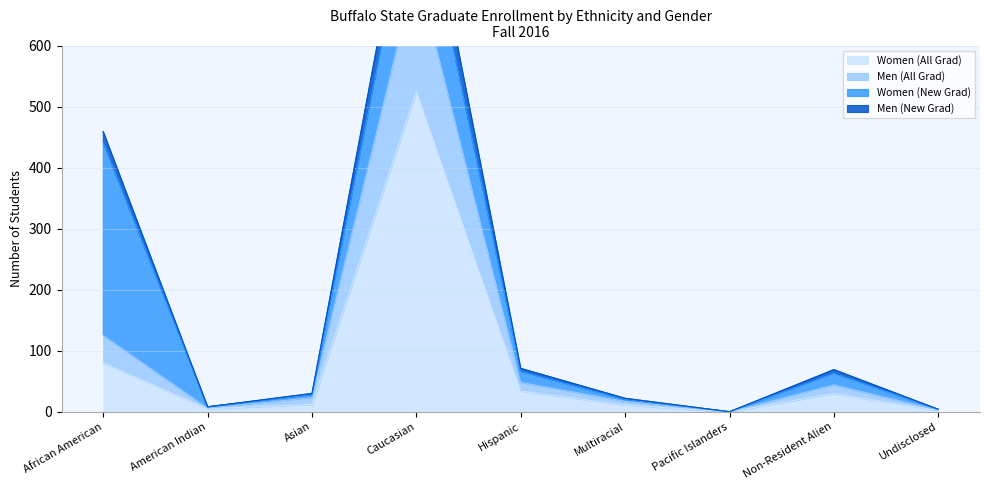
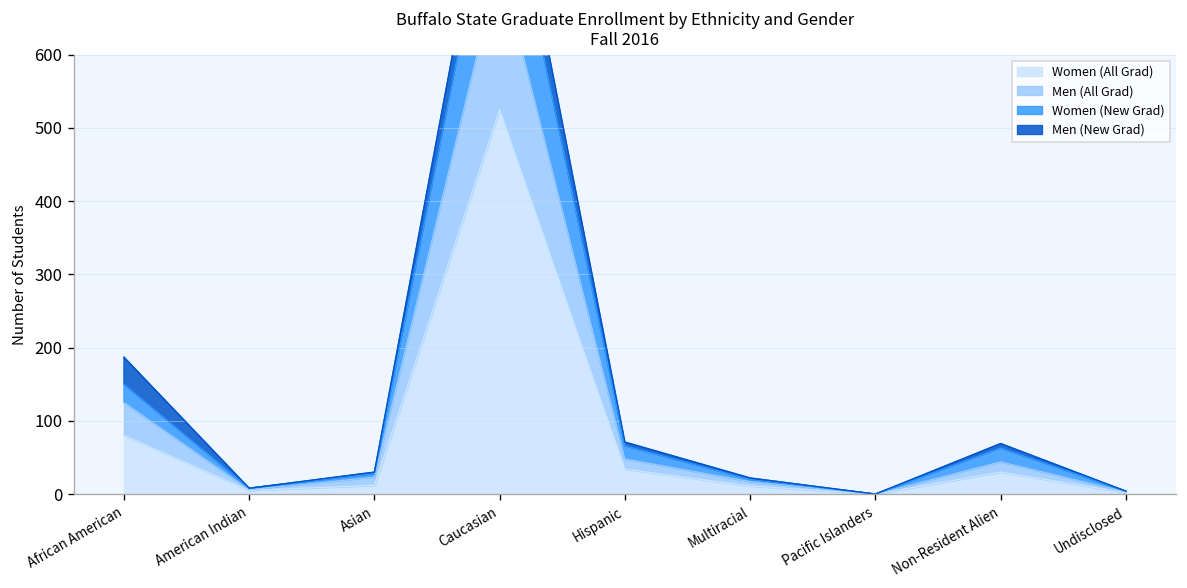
  {
    "Women (New Grad)": {
-     "African American": 320,
+     "African American": 30,
      "Hispanic": 20,
      "Non-Resident Alien": 20
    },
    "Men (New Grad)": {
-     "African American": 20,
+     "African American": 40,
      "Hispanic": 10,
      "Non-Resident Alien": 10
    }
  }
